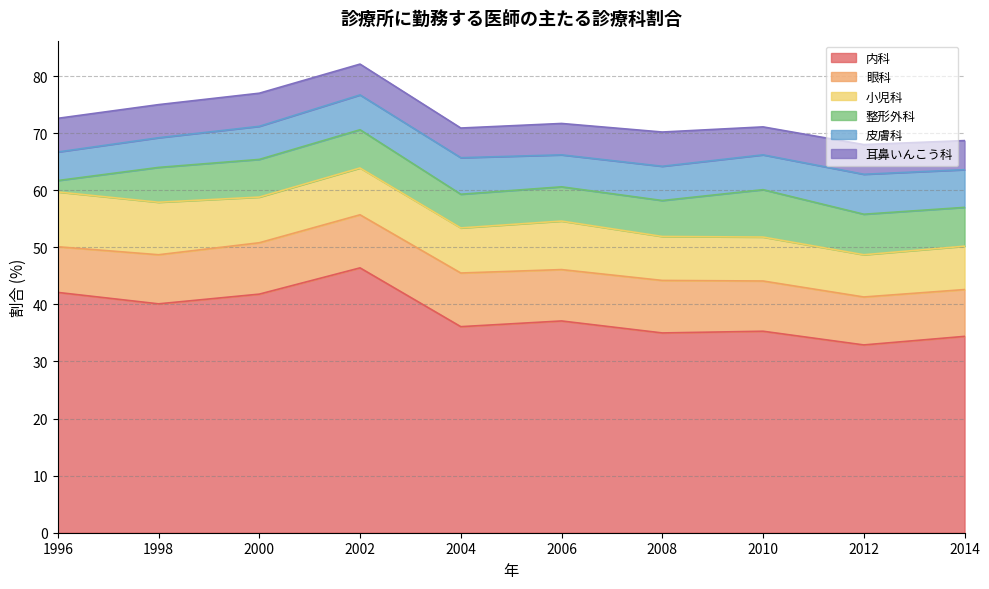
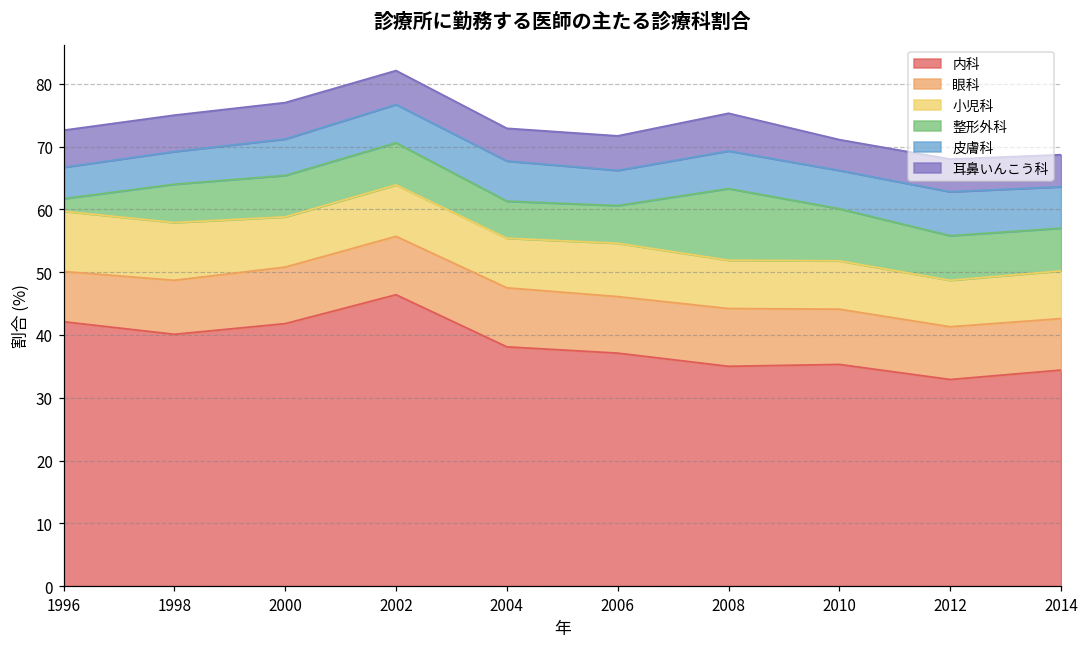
  {
    "内科": {
      "1996": 42,
      "1998": 40,
      "2000": 42,
      "2002": 46,
-     "2004": 36,
+     "2004": 38,
      "2006": 37,
      "2008": 35,
      "2010": 35,
      "2012": 33,
      "2014": 34
    },
    "整形外科": {
      "1996": 2,
      "1998": 6,
      "2000": 7,
      "2002": 7,
      "2004": 6,
      "2006": 6,
-     "2008": 6,
+     "2008": 11,
      "2010": 8,
      "2012": 7,
      "2014": 7
    }
  }
